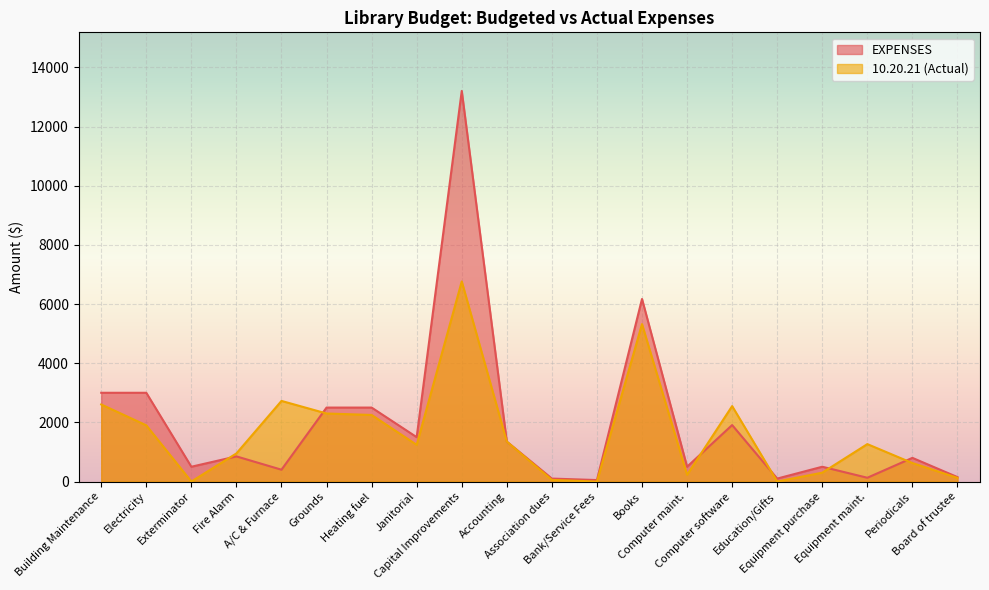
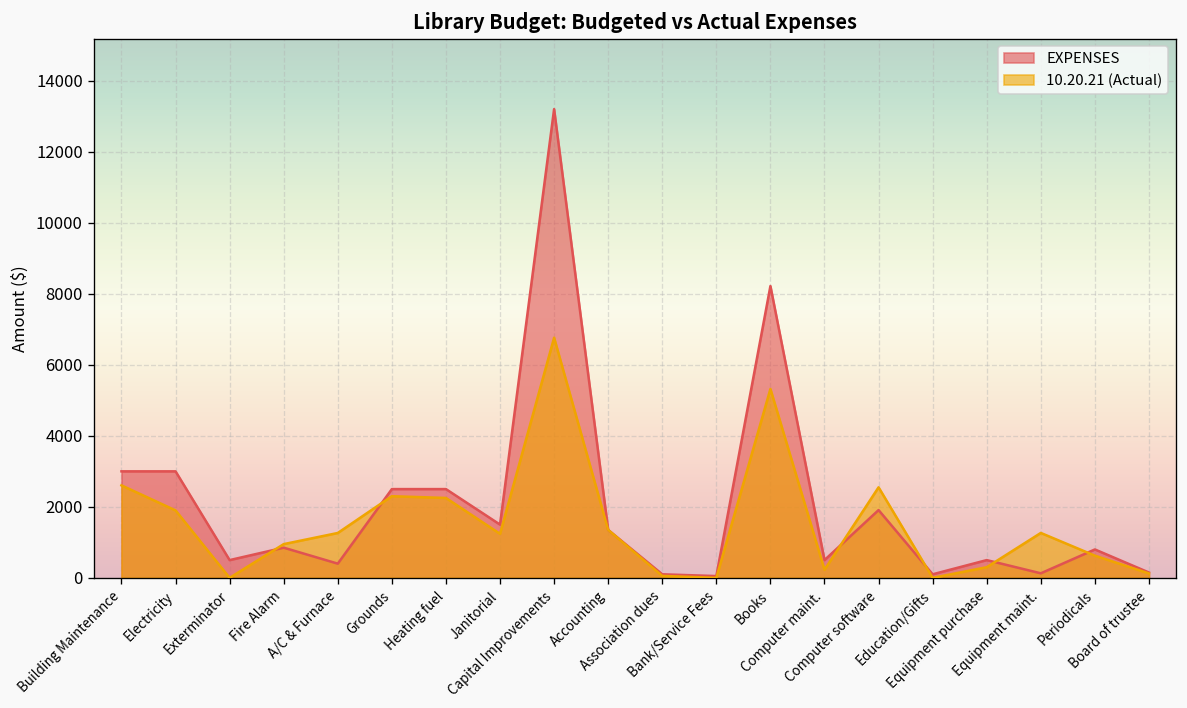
  {
    "EXPENSES": {
      "Building Maintenance": 3000,
      "Electricity": 3000,
      "Exterminator": 500,
      "Fire Alarm": 900,
      "A/C & Furnace": 400,
      "Grounds": 2500,
      "Heating fuel": 2500,
      "Janitorial": 1500,
      "Capital Improvements": 13200,
-     "Books": 6200,
+     "Books": 8200,
      "Computer maint.": 500,
      "Computer software": 1900,
      "Education/Gifts": 100,
      "Equipment purchase": 500,
      "Equipment maint.": 100,
      "Periodicals": 800
    },
    "10.20.21 (Actual)": {
      "Building Maintenance": 2600,
      "Electricity": 1900,
      "Exterminator": 0,
      "Fire Alarm": 1000,
-     "A/C & Furnace": 2700,
+     "A/C & Furnace": 1300,
      "Grounds": 2300,
      "Heating fuel": 2300,
      "Janitorial": 1200,
      "Capital Improvements": 6800,
      "Books": 5300,
      "Computer maint.": 200,
      "Computer software": 2600,
      "Education/Gifts": 0,
      "Equipment purchase": 300,
      "Equipment maint.": 1300,
      "Periodicals": 600
    }
  }
